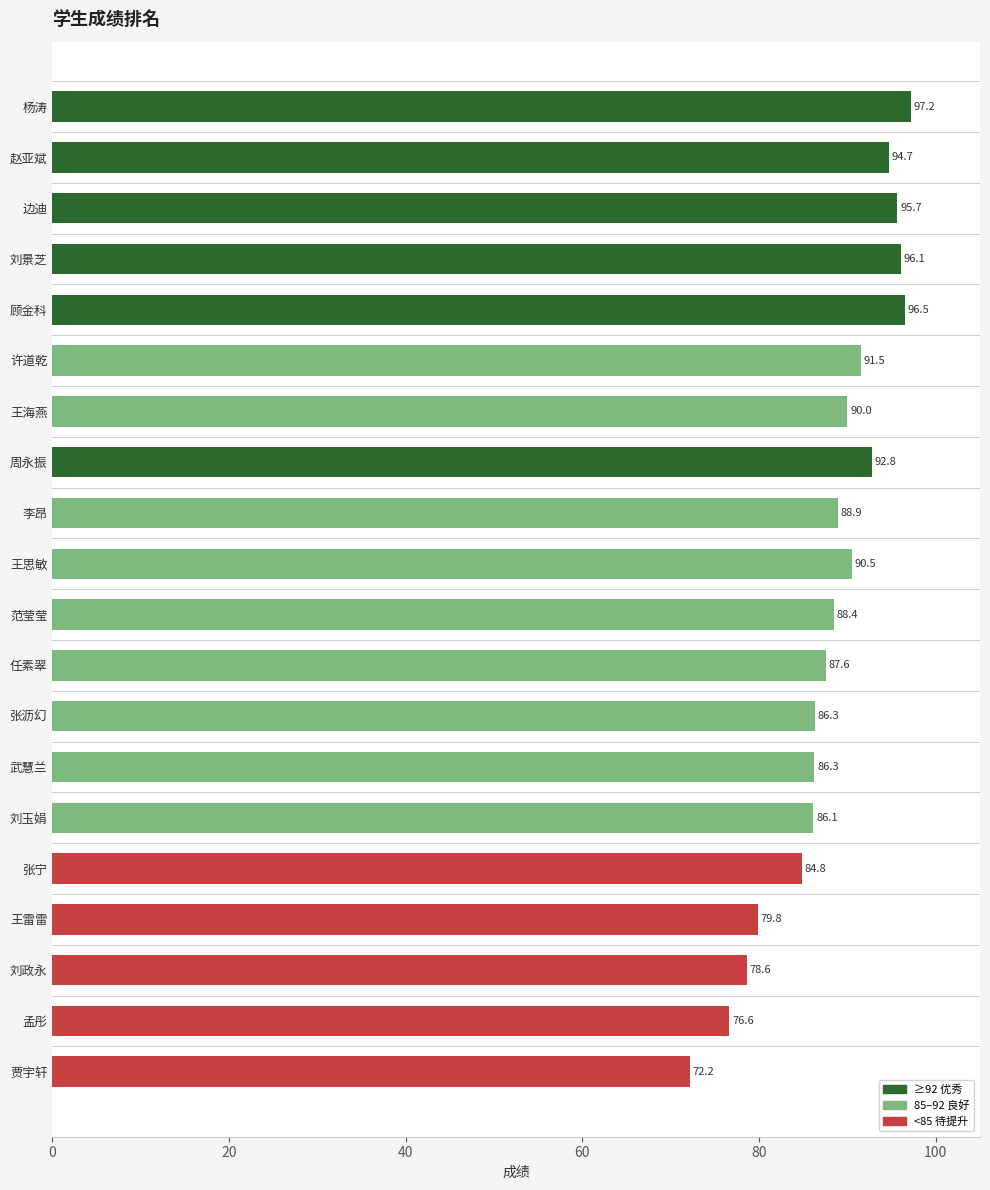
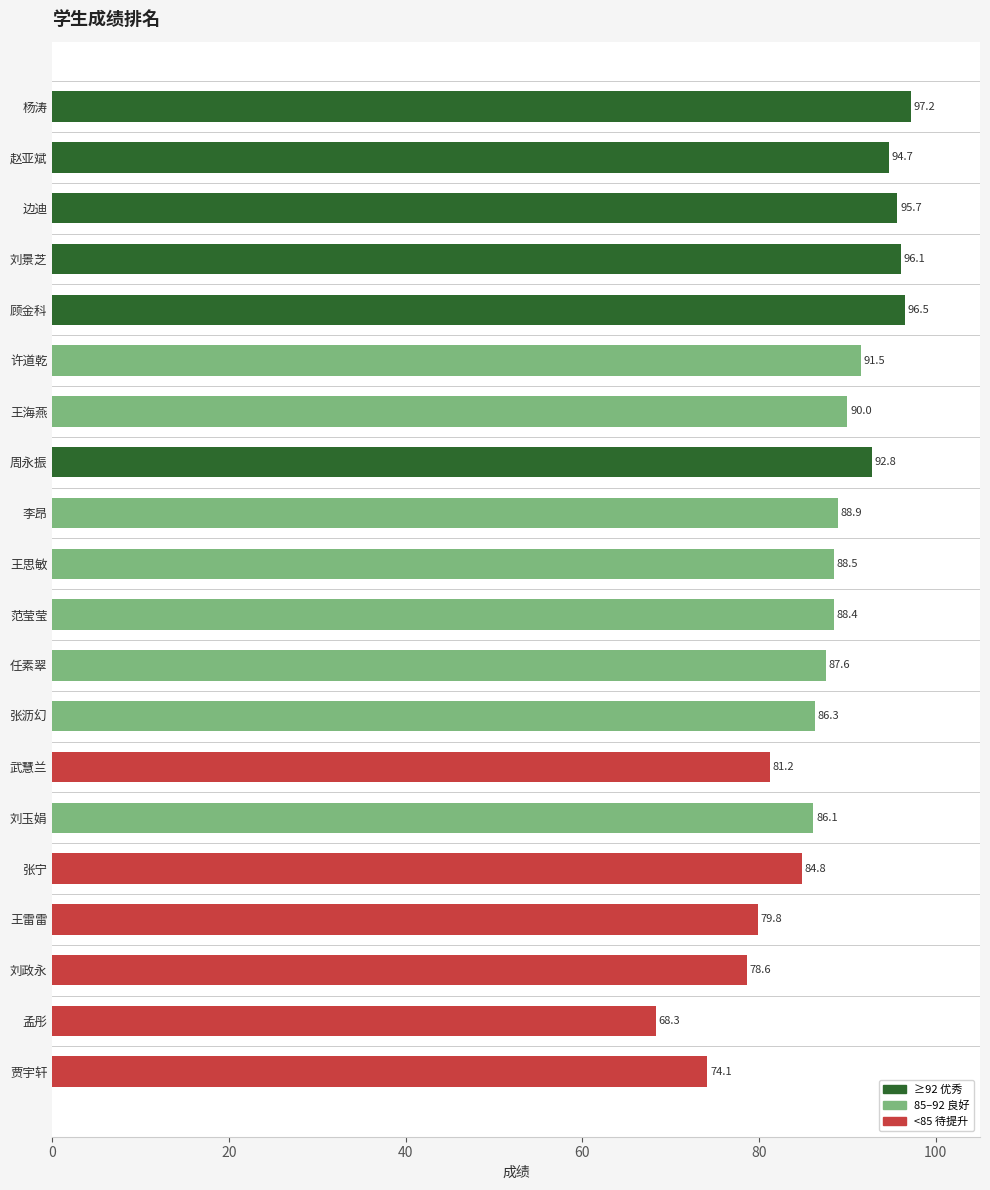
  {
    "杨涛": 97.2,
    "赵亚斌": 94.7,
    "边迪": 95.7,
    "刘景芝": 96.1,
    "顾金科": 96.5,
    "许道乾": 91.5,
    "王海燕": 90.0,
    "周永振": 92.8,
    "李昂": 88.9,
-   "王思敏": 90.5,
+   "王思敏": 88.5,
    "范莹莹": 88.4,
    "任素翠": 87.6,
    "张沥幻": 86.3,
-   "武慧兰": 86.3,
+   "武慧兰": 81.2,
    "刘玉娟": 86.1,
    "张宁": 84.8,
    "王雷雷": 79.8,
    "刘政永": 78.6,
-   "孟彤": 76.6,
-   "贾宇轩": 72.2
+   "孟彤": 68.3,
+   "贾宇轩": 74.1
  }
